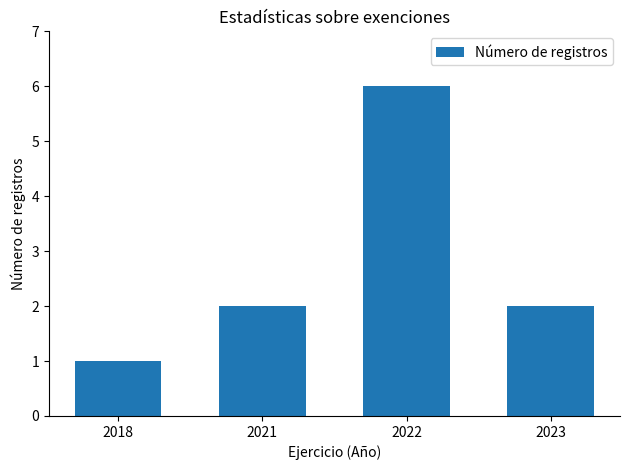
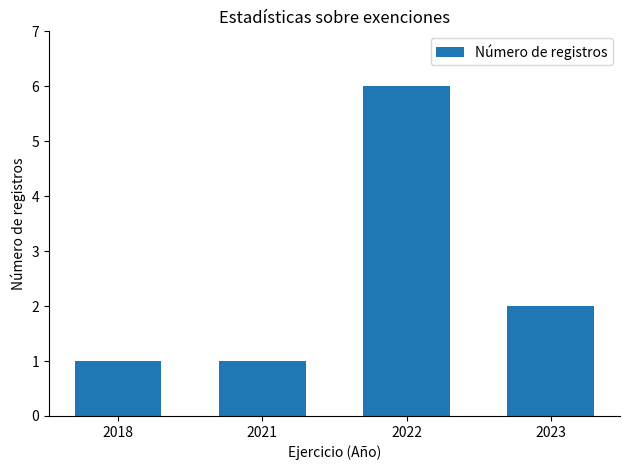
  {
    "2018": 1,
-   "2021": 2,
+   "2021": 1,
    "2022": 6,
    "2023": 2
  }
